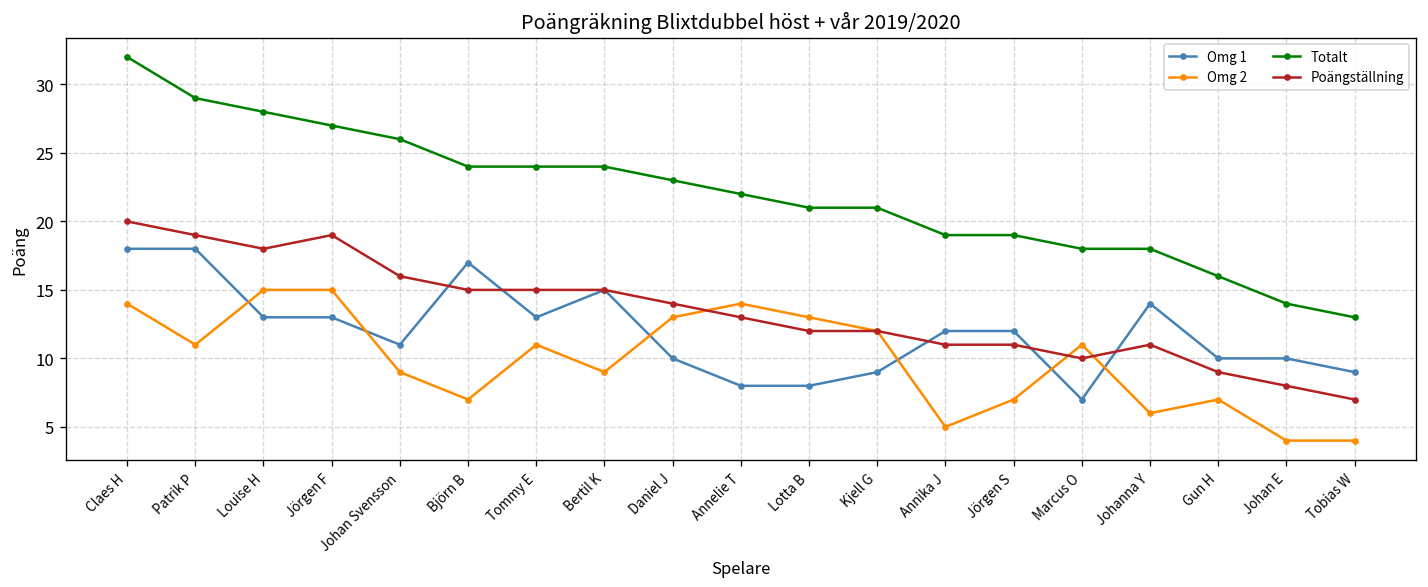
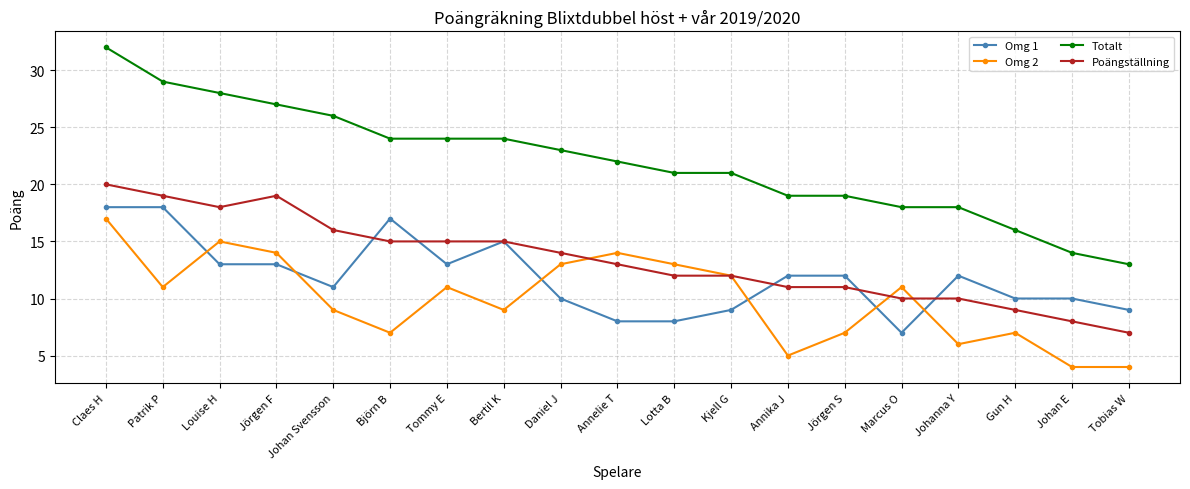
  {
    "Omg 1": {
      "Claes H": 18,
      "Patrik P": 18,
      "Louise H": 13,
      "Jörgen F": 13,
      "Johan Svensson": 11,
      "Björn B": 17,
      "Tommy E": 13,
      "Daniel J": 10,
      "Annelie T": 8,
      "Lotta B": 8,
      "Kjell G": 9,
      "Annika J": 12,
      "Jörgen S": 12,
      "Marcus O": 7,
-     "Johanna Y": 14,
+     "Johanna Y": 12,
      "Gun H": 10,
      "Johan E": 10,
      "Tobias W": 9
    },
    "Omg 2": {
-     "Claes H": 14,
+     "Claes H": 17,
      "Patrik P": 11,
      "Louise H": 15,
-     "Jörgen F": 15,
+     "Jörgen F": 14,
      "Johan Svensson": 9,
      "Björn B": 7,
      "Tommy E": 11,
      "Bertil K": 9,
      "Daniel J": 13,
      "Annelie T": 14,
      "Lotta B": 13,
      "Annika J": 5,
      "Jörgen S": 7,
      "Marcus O": 11,
      "Johanna Y": 6,
      "Gun H": 7,
      "Johan E": 4,
      "Tobias W": 4
    },
    "Totalt": {
      "Claes H": 32,
      "Patrik P": 29,
      "Louise H": 28,
      "Jörgen F": 27,
      "Johan Svensson": 26,
      "Björn B": 24,
      "Tommy E": 24,
      "Bertil K": 24,
      "Daniel J": 23,
      "Annelie T": 22,
      "Lotta B": 21,
      "Kjell G": 21,
      "Annika J": 19,
      "Jörgen S": 19,
      "Marcus O": 18,
      "Johanna Y": 18,
      "Gun H": 16,
      "Johan E": 14,
      "Tobias W": 13
    },
    "Poängställning": {
      "Claes H": 20,
      "Patrik P": 19,
      "Louise H": 18,
      "Jörgen F": 19,
      "Johan Svensson": 16,
      "Björn B": 15,
      "Tommy E": 15,
      "Daniel J": 14,
      "Annelie T": 13,
      "Lotta B": 12,
      "Annika J": 11,
      "Jörgen S": 11,
      "Marcus O": 10,
-     "Johanna Y": 11,
+     "Johanna Y": 10,
      "Gun H": 9,
      "Johan E": 8,
      "Tobias W": 7
    }
  }
